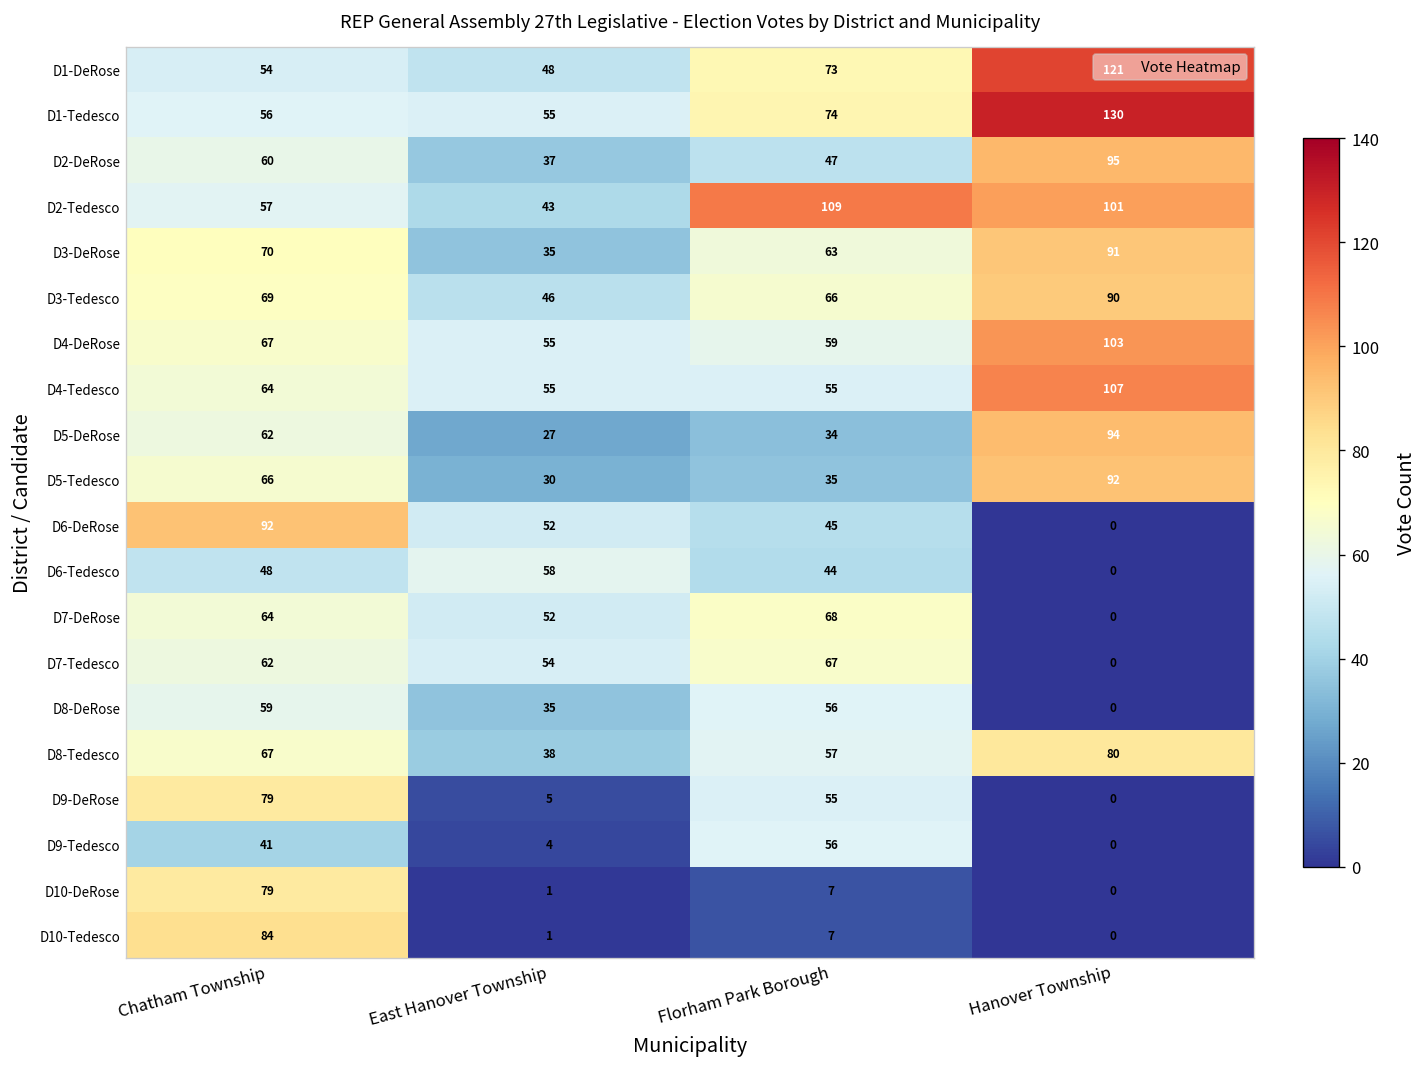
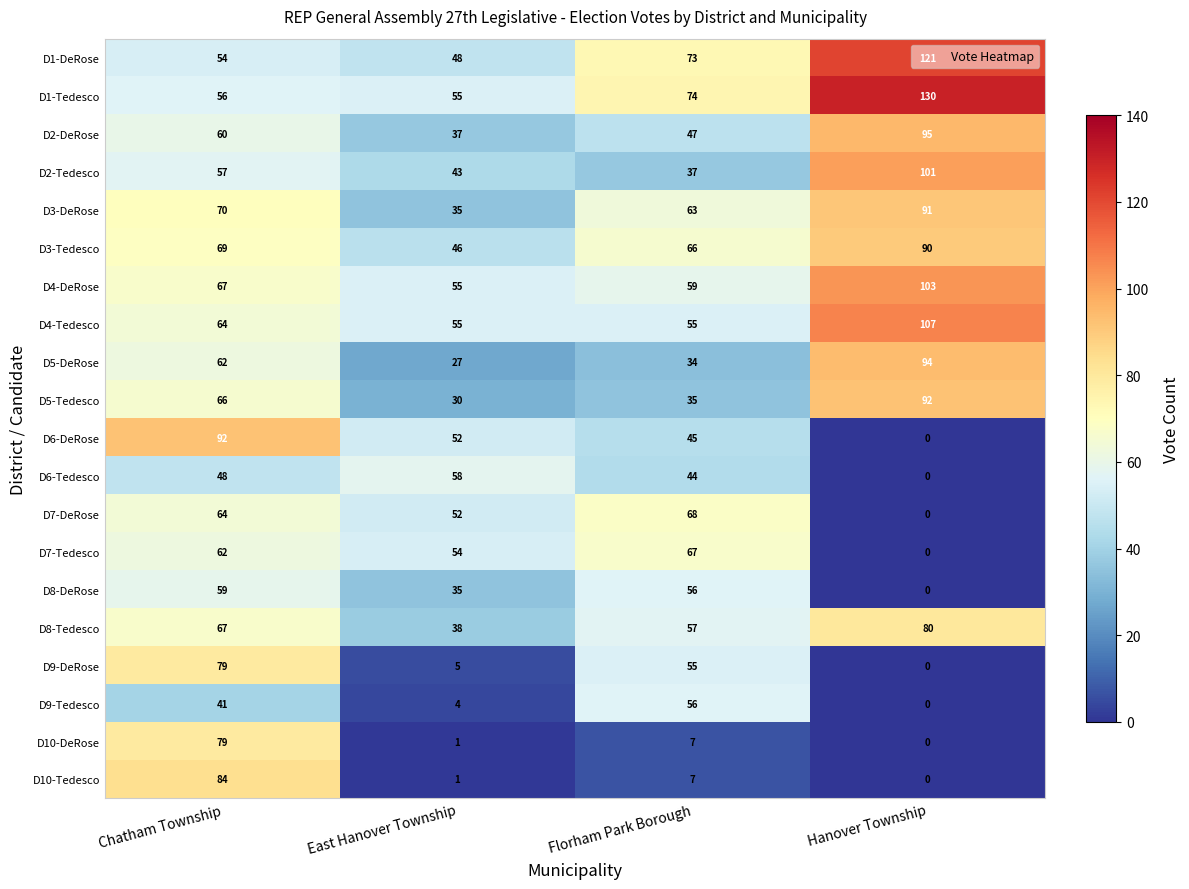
  {
    "D1-DeRose": {
      "Chatham Township": 54,
      "East Hanover Township": 48,
      "Florham Park Borough": 73
    },
    "D1-Tedesco": {
      "Chatham Township": 56,
      "East Hanover Township": 55,
      "Florham Park Borough": 74,
      "Hanover Township": 130
    },
    "D2-DeRose": {
      "Chatham Township": 60,
      "East Hanover Township": 37,
      "Florham Park Borough": 47,
      "Hanover Township": 95
    },
    "D2-Tedesco": {
      "Chatham Township": 57,
      "East Hanover Township": 43,
-     "Florham Park Borough": 109,
+     "Florham Park Borough": 37,
      "Hanover Township": 101
    },
    "D3-DeRose": {
      "Chatham Township": 70,
      "East Hanover Township": 35,
      "Florham Park Borough": 63,
      "Hanover Township": 91
    },
    "D3-Tedesco": {
      "Chatham Township": 69,
      "East Hanover Township": 46,
      "Florham Park Borough": 66,
      "Hanover Township": 90
    },
    "D4-DeRose": {
      "Chatham Township": 67,
      "East Hanover Township": 55,
      "Florham Park Borough": 59,
      "Hanover Township": 103
    },
    "D4-Tedesco": {
      "Chatham Township": 64,
      "East Hanover Township": 55,
      "Florham Park Borough": 55,
      "Hanover Township": 107
    },
    "D5-DeRose": {
      "Chatham Township": 62,
      "East Hanover Township": 27,
      "Florham Park Borough": 34,
      "Hanover Township": 94
    },
    "D5-Tedesco": {
      "Chatham Township": 66,
      "East Hanover Township": 30,
      "Florham Park Borough": 35,
      "Hanover Township": 92
    },
    "D6-DeRose": {
      "Chatham Township": 92,
      "East Hanover Township": 52,
      "Florham Park Borough": 45,
      "Hanover Township": 0
    },
    "D6-Tedesco": {
      "Chatham Township": 48,
      "East Hanover Township": 58,
      "Florham Park Borough": 44,
      "Hanover Township": 0
    },
    "D7-DeRose": {
      "Chatham Township": 64,
      "East Hanover Township": 52,
      "Florham Park Borough": 68,
      "Hanover Township": 0
    },
    "D7-Tedesco": {
      "Chatham Township": 62,
      "East Hanover Township": 54,
      "Florham Park Borough": 67,
      "Hanover Township": 0
    },
    "D8-DeRose": {
      "Chatham Township": 59,
      "East Hanover Township": 35,
      "Florham Park Borough": 56,
      "Hanover Township": 0
    },
    "D8-Tedesco": {
      "Chatham Township": 67,
      "East Hanover Township": 38,
      "Florham Park Borough": 57,
      "Hanover Township": 80
    },
    "D9-DeRose": {
      "Chatham Township": 79,
      "East Hanover Township": 5,
      "Florham Park Borough": 55,
      "Hanover Township": 0
    },
    "D9-Tedesco": {
      "Chatham Township": 41,
      "East Hanover Township": 4,
      "Florham Park Borough": 56,
      "Hanover Township": 0
    },
    "D10-DeRose": {
      "Chatham Township": 79,
      "East Hanover Township": 1,
      "Florham Park Borough": 7,
      "Hanover Township": 0
    },
    "D10-Tedesco": {
      "Chatham Township": 84,
      "East Hanover Township": 1,
      "Florham Park Borough": 7,
      "Hanover Township": 0
    }
  }
